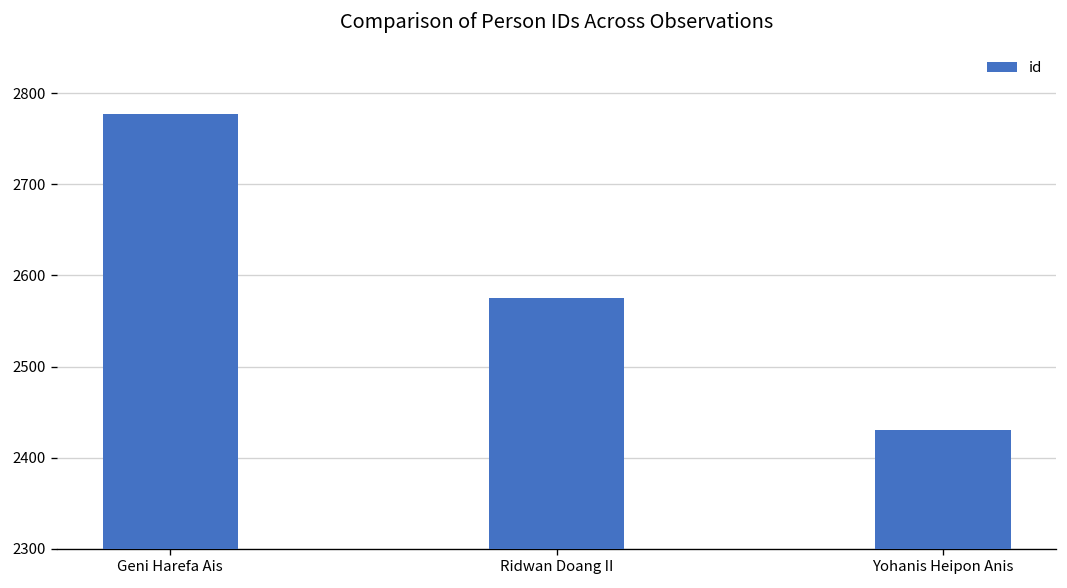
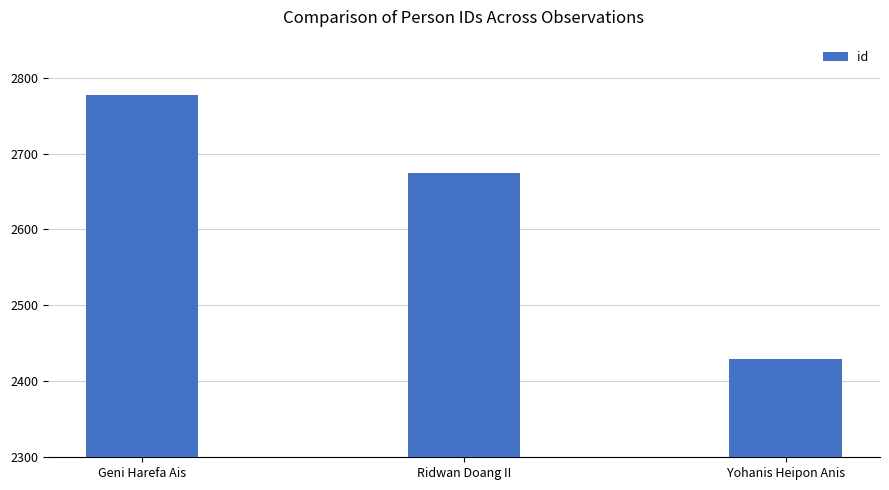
  {
    "Geni Harefa Ais": 2780,
-   "Ridwan Doang II": 2580,
+   "Ridwan Doang II": 2670,
    "Yohanis Heipon Anis": 2430
  }
